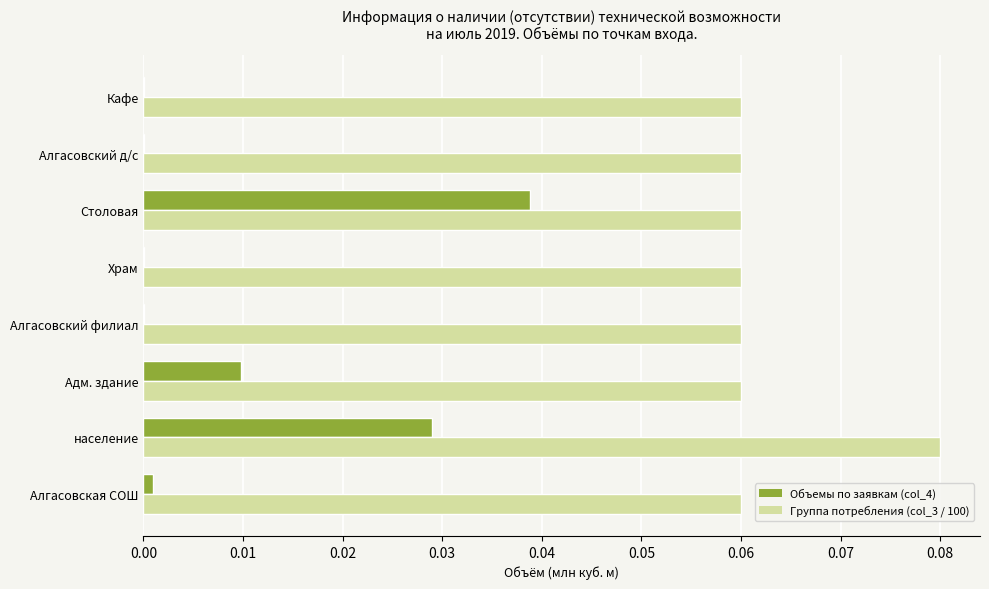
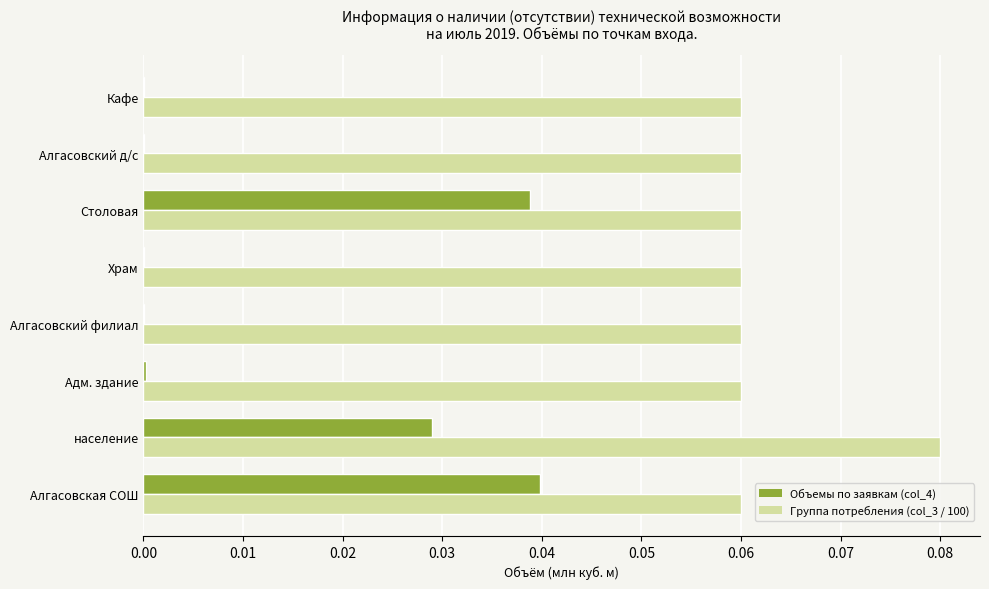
  {
    "Объемы по заявкам (col_4)": {
      "Столовая": 0.039,
-     "Адм. здание": 0.010,
+     "Адм. здание": 0.000,
      "население": 0.029,
-     "Алгасовская СОШ": 0.001
+     "Алгасовская СОШ": 0.040
    }
  }
